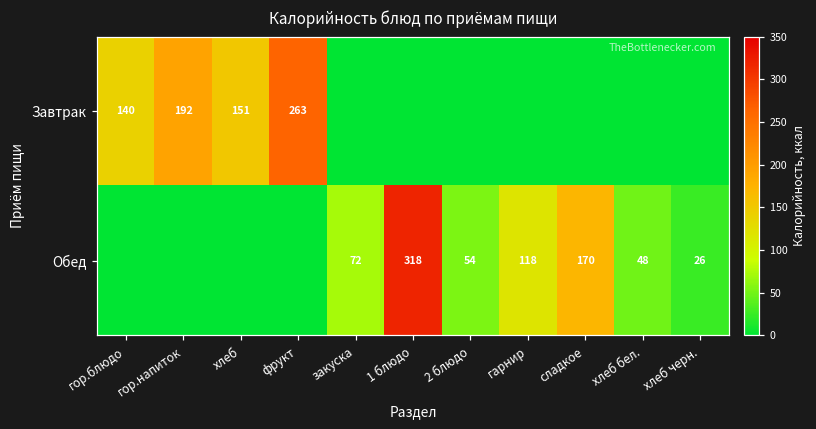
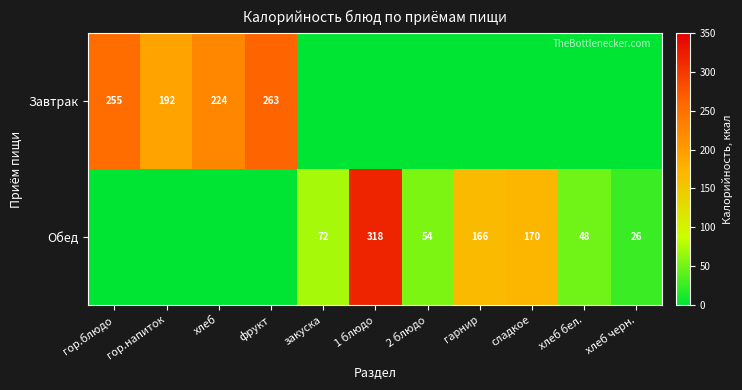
  {
    "Завтрак": {
-     "гор.блюдо": 140,
+     "гор.блюдо": 255,
      "гор.напиток": 192,
-     "хлеб": 151,
+     "хлеб": 224,
      "фрукт": 263
    },
    "Обед": {
      "закуска": 72,
      "1 блюдо": 318,
      "2 блюдо": 54,
-     "гарнир": 118,
+     "гарнир": 166,
      "сладкое": 170,
      "хлеб бел.": 48,
      "хлеб черн.": 26
    }
  }
